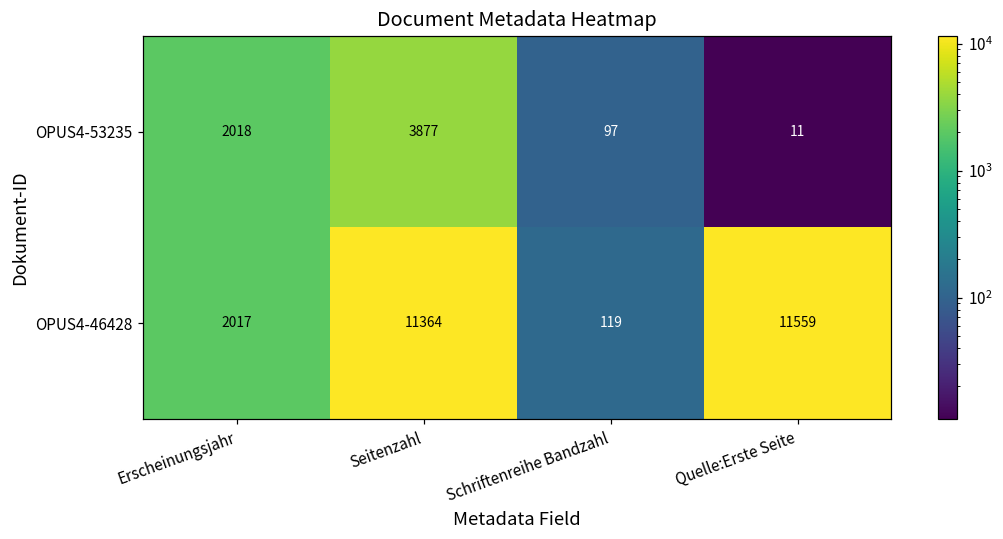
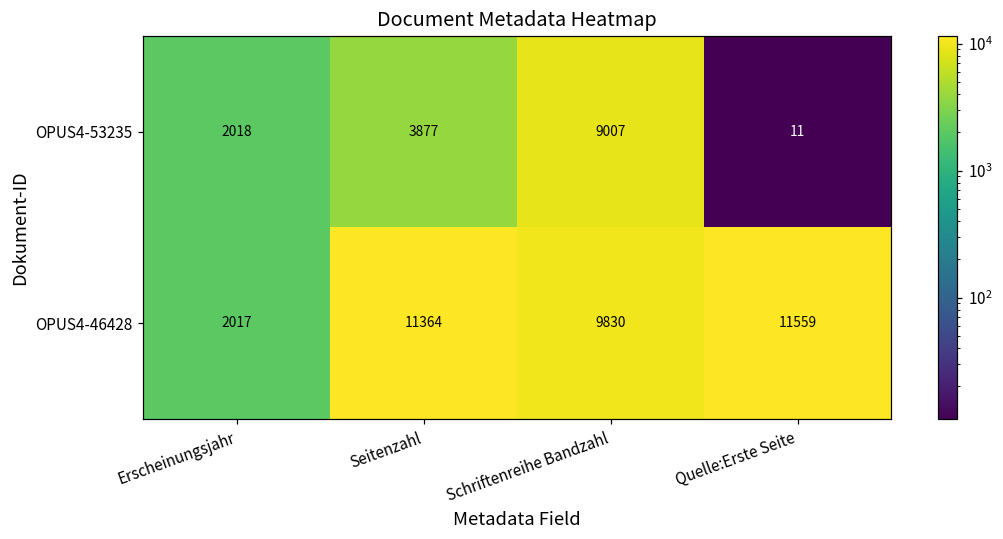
  {
    "OPUS4-53235": {
      "Erscheinungsjahr": 2018,
      "Seitenzahl": 3877,
-     "Schriftenreihe Bandzahl": 97,
+     "Schriftenreihe Bandzahl": 9007,
      "Quelle:Erste Seite": 11
    },
    "OPUS4-46428": {
      "Erscheinungsjahr": 2017,
      "Seitenzahl": 11364,
-     "Schriftenreihe Bandzahl": 119,
+     "Schriftenreihe Bandzahl": 9830,
      "Quelle:Erste Seite": 11559
    }
  }
